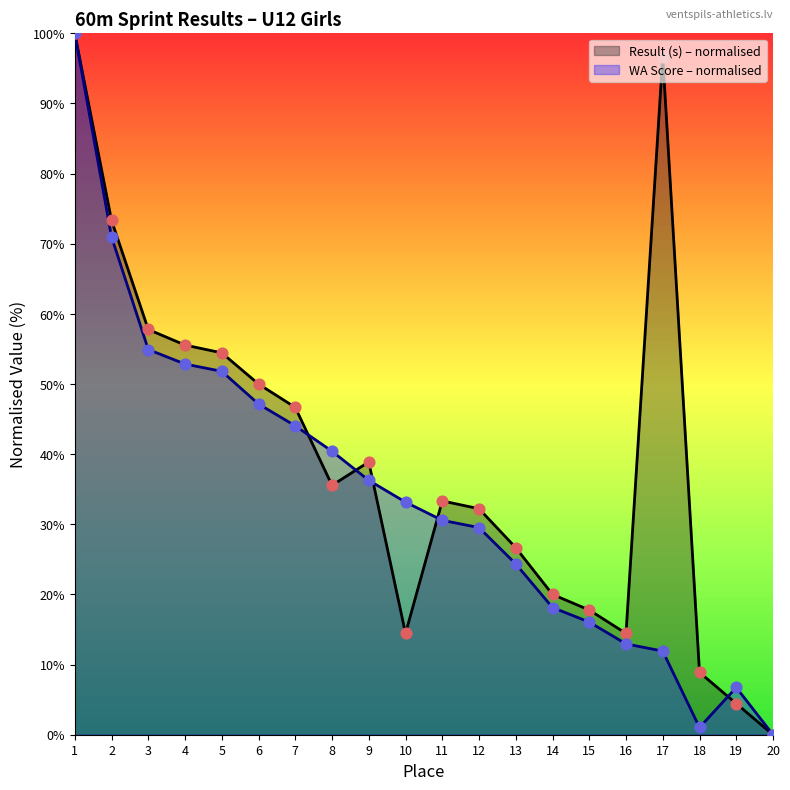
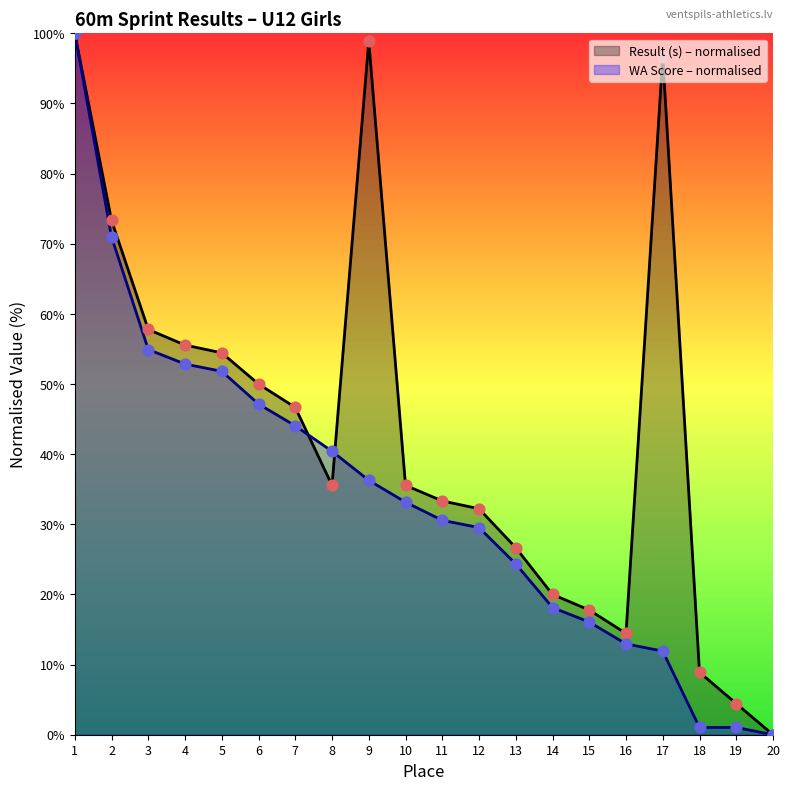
  {
    "Result (s) – normalised": {
      "2": "73%",
      "3": "58%",
      "4": "56%",
      "5": "54%",
      "6": "50%",
      "7": "47%",
      "8": "36%",
-     "9": "39%",
-     "10": "14%",
+     "9": "99%",
+     "10": "36%",
      "11": "33%",
      "12": "32%",
      "13": "27%",
      "14": "20%",
      "15": "18%",
      "16": "14%",
      "18": "9%",
      "19": "4%"
    },
    "WA Score – normalised": {
      "2": "71%",
      "3": "55%",
      "4": "53%",
      "5": "52%",
      "6": "47%",
      "7": "44%",
      "8": "40%",
      "9": "36%",
      "10": "33%",
      "11": "31%",
      "12": "30%",
      "13": "24%",
      "14": "18%",
      "15": "16%",
      "16": "13%",
      "17": "12%",
      "18": "1%",
-     "19": "7%"
+     "19": "1%"
    }
  }
